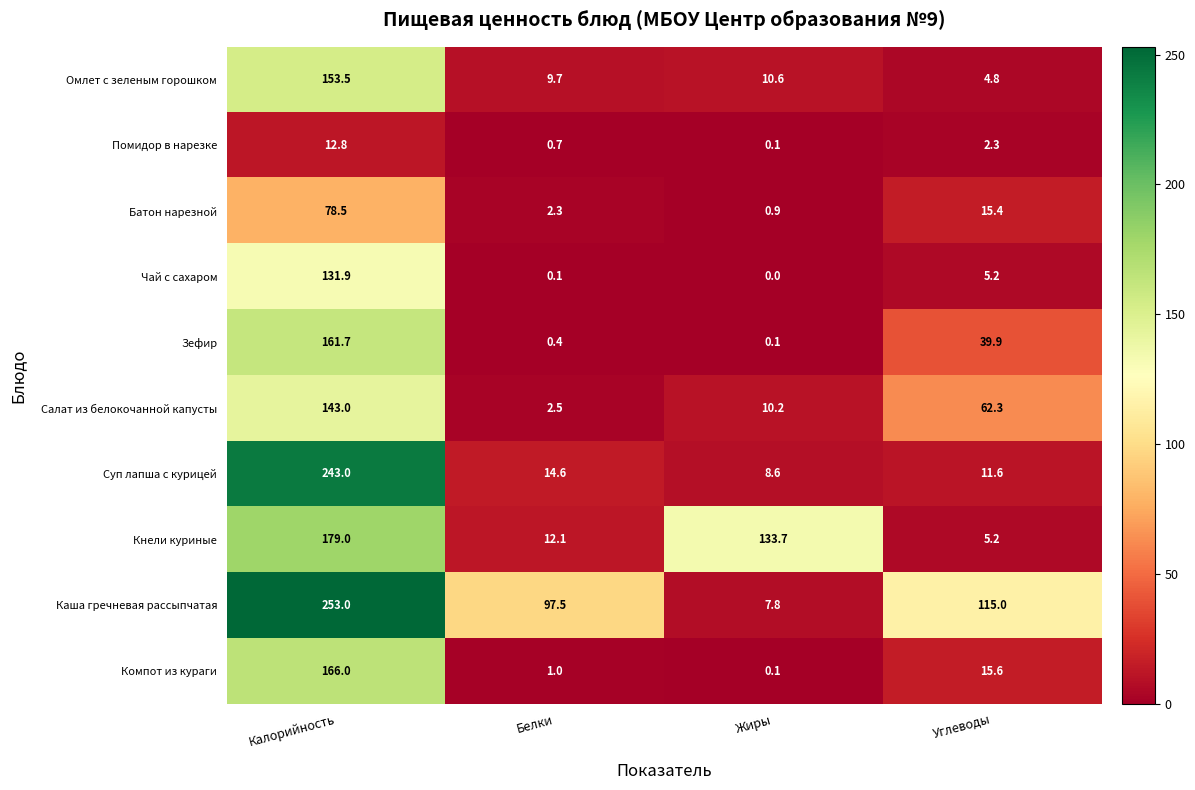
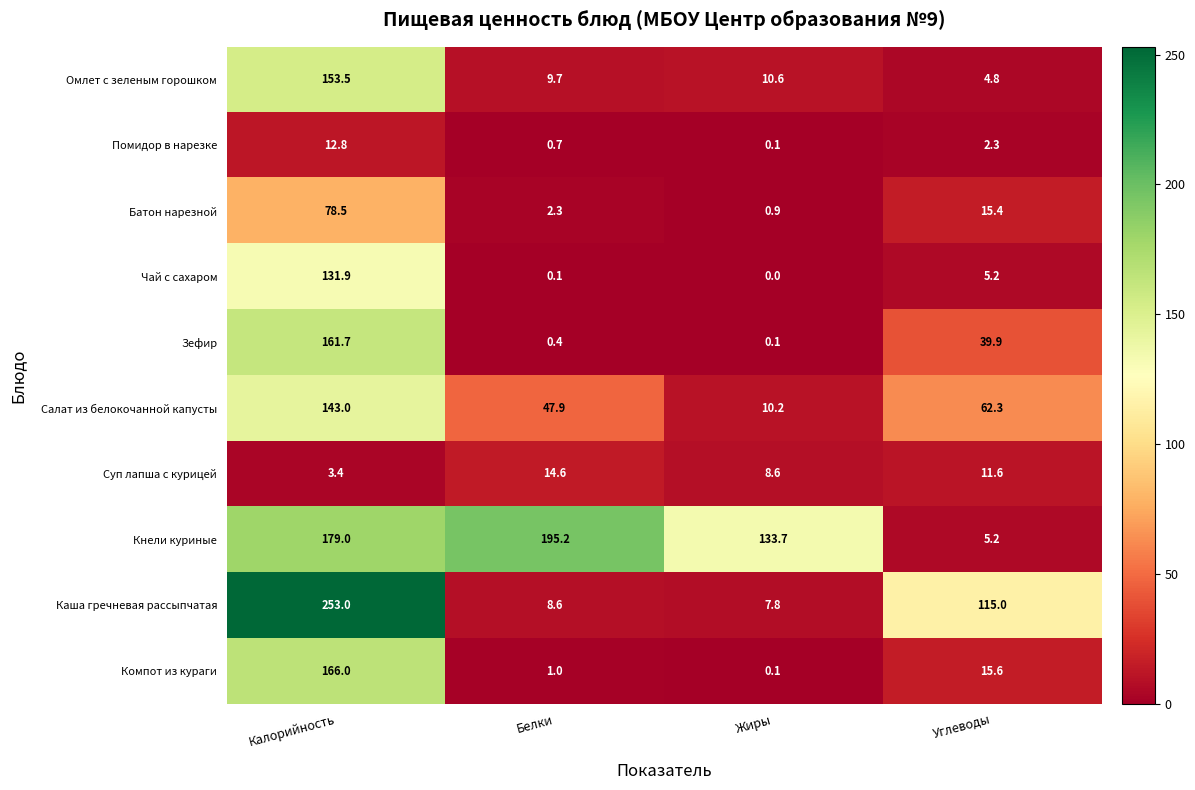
  {
    "Омлет с зеленым горошком": {
      "Калорийность": 153.5,
      "Белки": 9.7,
      "Жиры": 10.6,
      "Углеводы": 4.8
    },
    "Помидор в нарезке": {
      "Калорийность": 12.8,
      "Белки": 0.7,
      "Жиры": 0.1,
      "Углеводы": 2.3
    },
    "Батон нарезной": {
      "Калорийность": 78.5,
      "Белки": 2.3,
      "Жиры": 0.9,
      "Углеводы": 15.4
    },
    "Чай с сахаром": {
      "Калорийность": 131.9,
      "Белки": 0.1,
      "Жиры": 0.0,
      "Углеводы": 5.2
    },
    "Зефир": {
      "Калорийность": 161.7,
      "Белки": 0.4,
      "Жиры": 0.1,
      "Углеводы": 39.9
    },
    "Салат из белокочанной капусты": {
      "Калорийность": 143.0,
-     "Белки": 2.5,
+     "Белки": 47.9,
      "Жиры": 10.2,
      "Углеводы": 62.3
    },
    "Суп лапша с курицей": {
-     "Калорийность": 243.0,
+     "Калорийность": 3.4,
      "Белки": 14.6,
      "Жиры": 8.6,
      "Углеводы": 11.6
    },
    "Кнели куриные": {
      "Калорийность": 179.0,
-     "Белки": 12.1,
+     "Белки": 195.2,
      "Жиры": 133.7,
      "Углеводы": 5.2
    },
    "Каша гречневая рассыпчатая": {
      "Калорийность": 253.0,
-     "Белки": 97.5,
+     "Белки": 8.6,
      "Жиры": 7.8,
      "Углеводы": 115.0
    },
    "Компот из кураги": {
      "Калорийность": 166.0,
      "Белки": 1.0,
      "Жиры": 0.1,
      "Углеводы": 15.6
    }
  }
